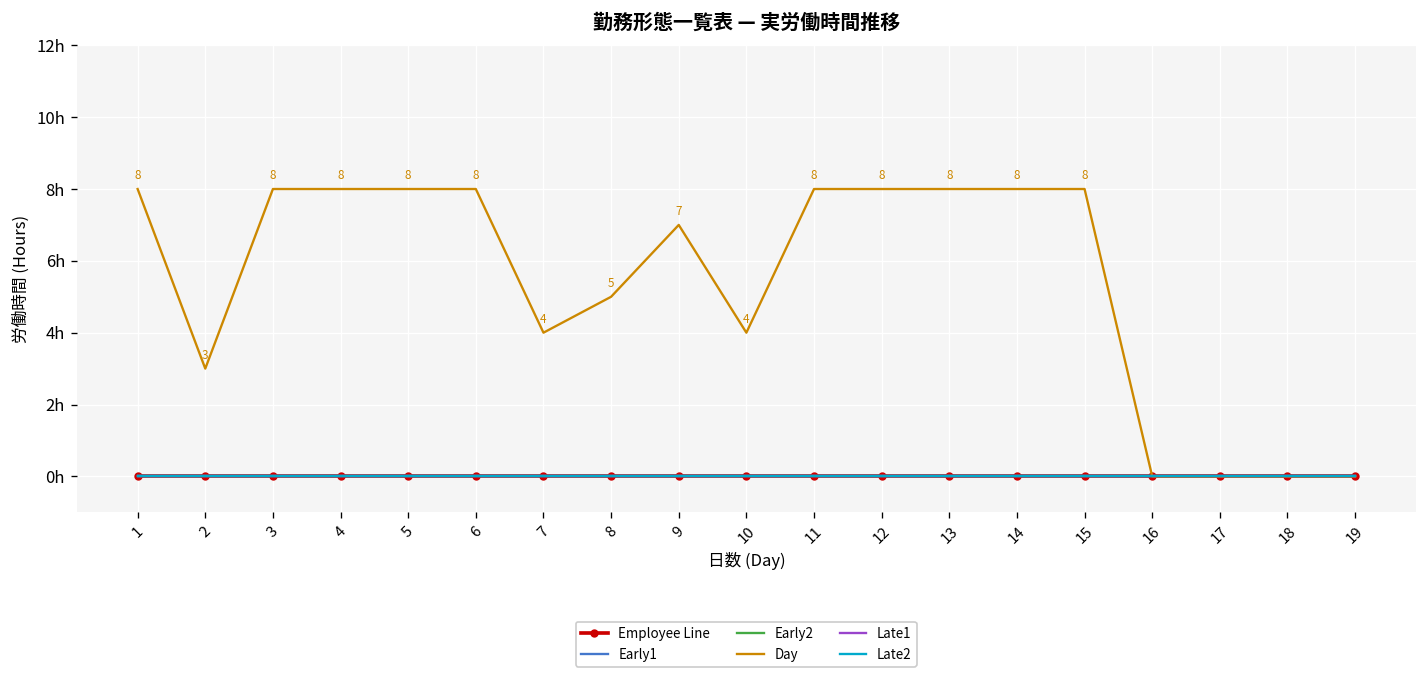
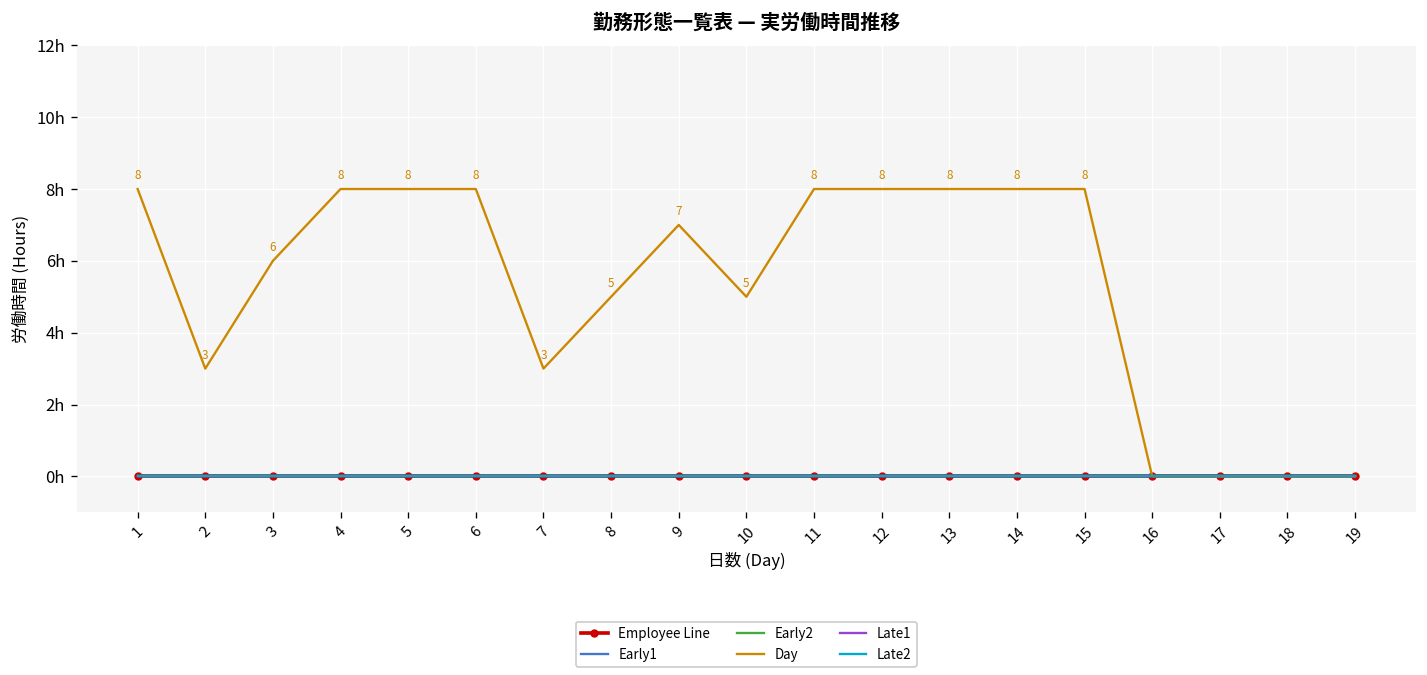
  {
    "Late2": {
      "1": "0.0h",
      "2": "0.0h",
      "3": "0.0h",
      "4": "0.0h",
      "5": "0.0h",
      "6": "0.0h",
      "7": "0.0h",
      "8": "0.0h",
      "9": "0.0h",
      "10": "0.0h",
      "11": "0.0h",
      "12": "0.0h",
      "13": "0.0h",
      "14": "0.0h",
      "15": "0.0h"
    },
    "Day": {
      "1": "8",
      "2": "3",
-     "3": "8",
+     "3": "6",
      "4": "8",
      "5": "8",
      "6": "8",
-     "7": "4",
+     "7": "3",
      "8": "5",
      "9": "7",
-     "10": "4",
+     "10": "5",
      "11": "8",
      "12": "8",
      "13": "8",
      "14": "8",
      "15": "8"
    }
  }
